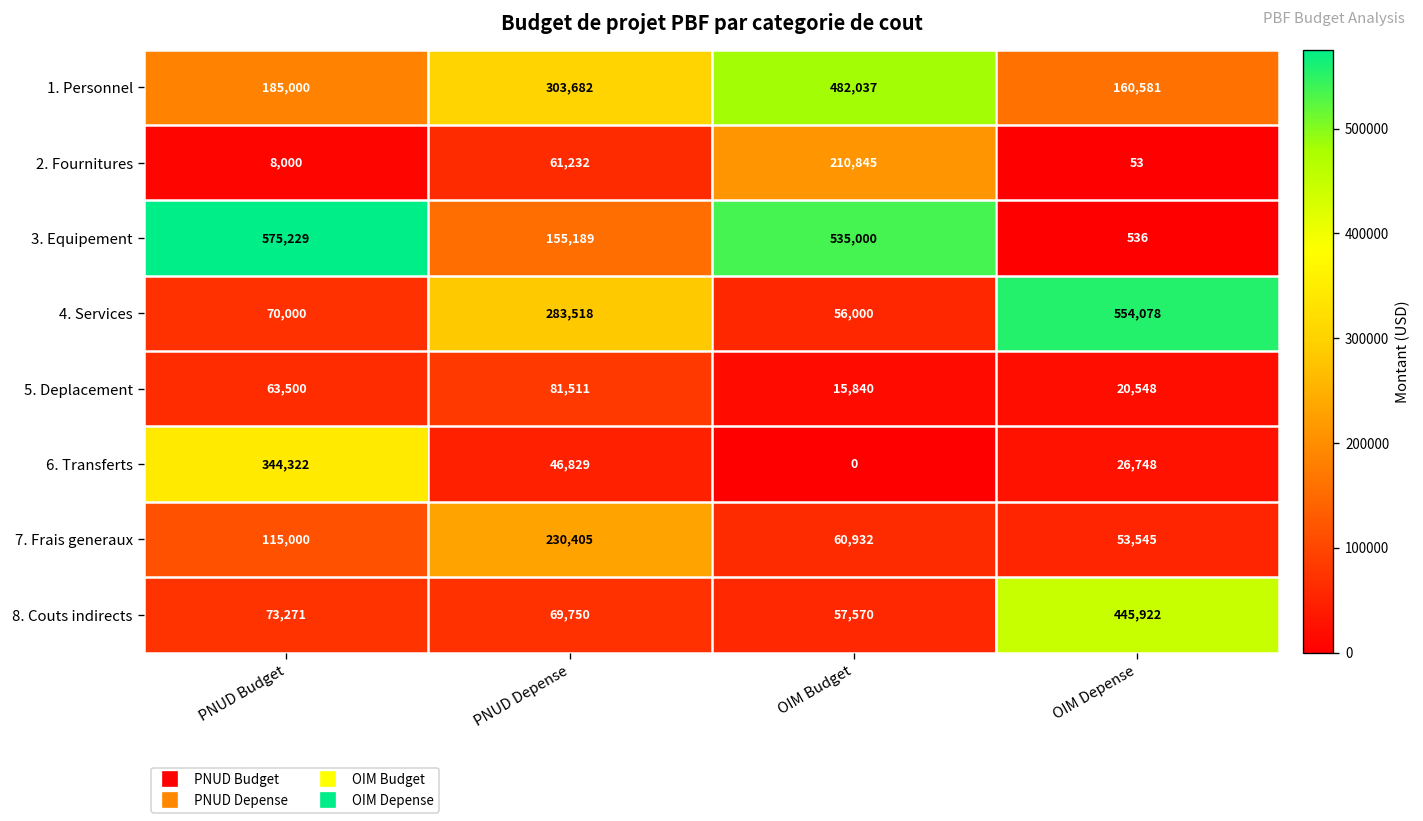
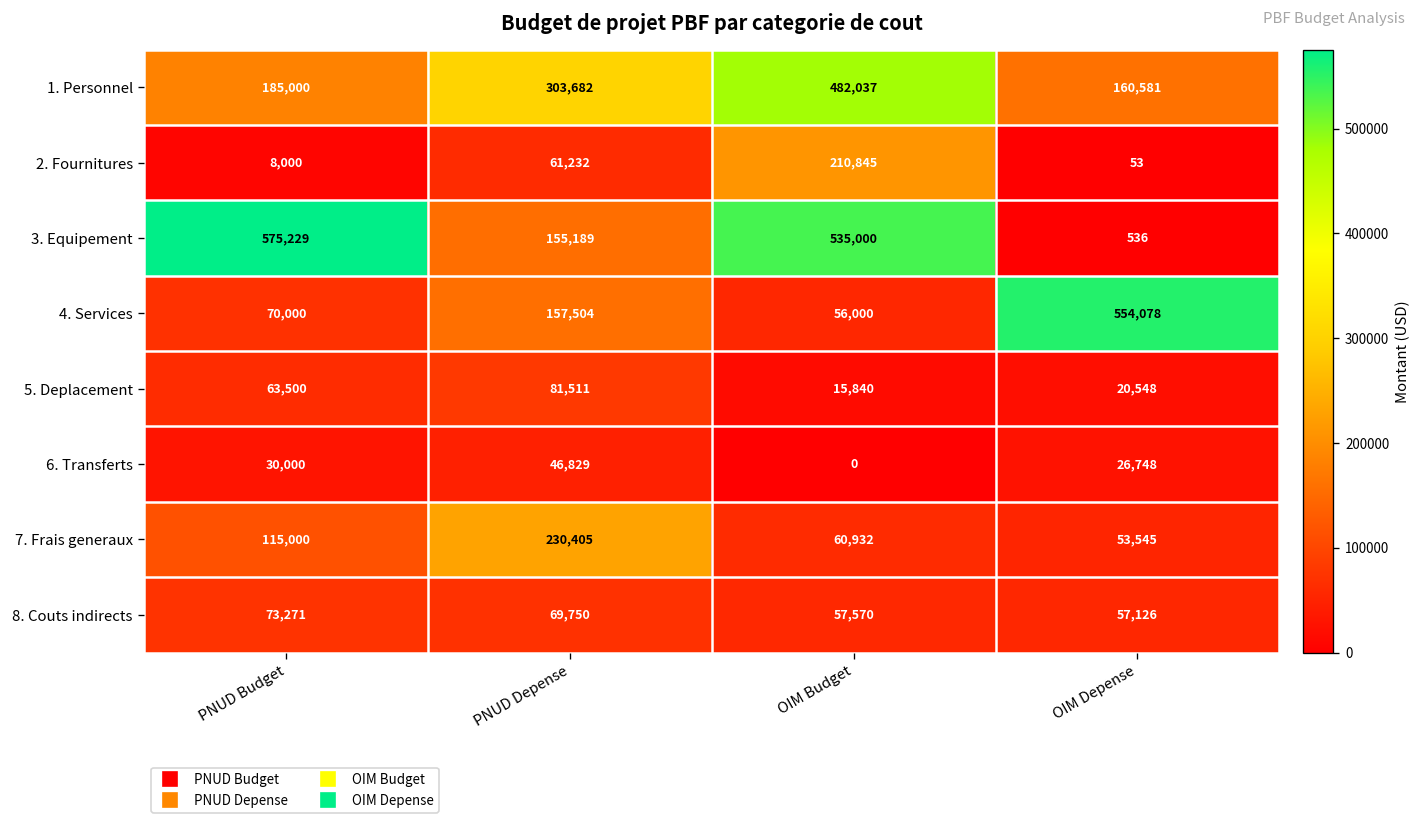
  {
    "1. Personnel": {
      "PNUD Budget": "185,000",
      "PNUD Depense": "303,682",
      "OIM Budget": "482,037",
      "OIM Depense": "160,581"
    },
    "2. Fournitures": {
      "PNUD Budget": "8,000",
      "PNUD Depense": "61,232",
      "OIM Budget": "210,845",
      "OIM Depense": "53"
    },
    "3. Equipement": {
      "PNUD Budget": "575,229",
      "PNUD Depense": "155,189",
      "OIM Budget": "535,000",
      "OIM Depense": "536"
    },
    "4. Services": {
      "PNUD Budget": "70,000",
-     "PNUD Depense": "283,518",
+     "PNUD Depense": "157,504",
      "OIM Budget": "56,000",
      "OIM Depense": "554,078"
    },
    "5. Deplacement": {
      "PNUD Budget": "63,500",
      "PNUD Depense": "81,511",
      "OIM Budget": "15,840",
      "OIM Depense": "20,548"
    },
    "6. Transferts": {
-     "PNUD Budget": "344,322",
+     "PNUD Budget": "30,000",
      "PNUD Depense": "46,829",
      "OIM Budget": "0",
      "OIM Depense": "26,748"
    },
    "7. Frais generaux": {
      "PNUD Budget": "115,000",
      "PNUD Depense": "230,405",
      "OIM Budget": "60,932",
      "OIM Depense": "53,545"
    },
    "8. Couts indirects": {
      "PNUD Budget": "73,271",
      "PNUD Depense": "69,750",
      "OIM Budget": "57,570",
-     "OIM Depense": "445,922"
+     "OIM Depense": "57,126"
    }
  }
